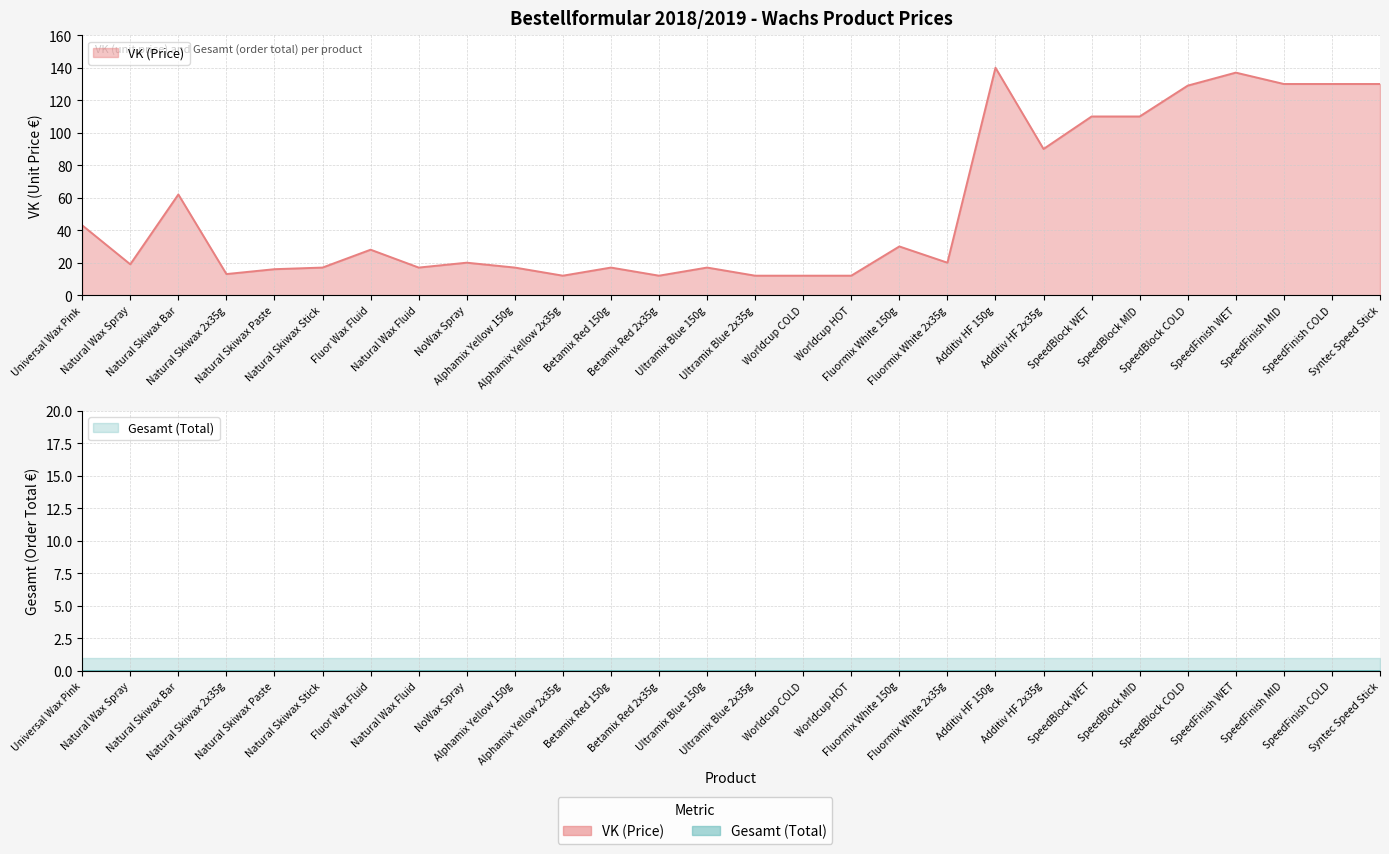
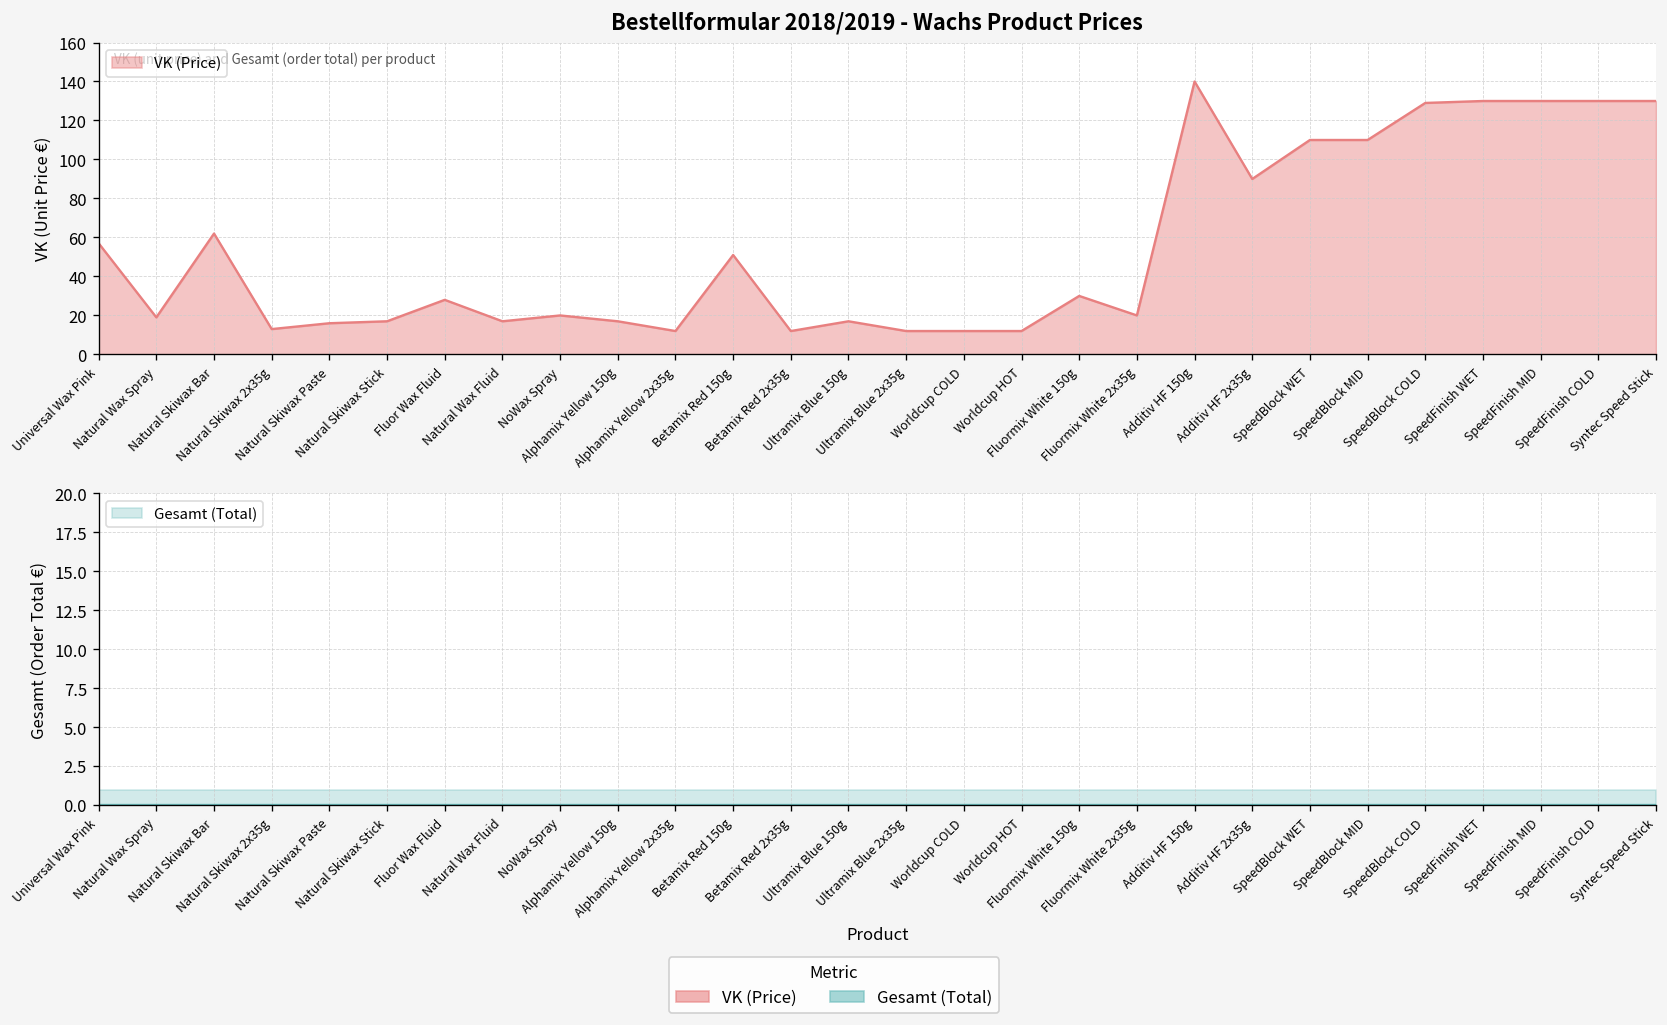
  {
    "Bestellformular 2018/2019 - Wachs Product Prices": {
-     "Universal Wax Pink": 43,
+     "Universal Wax Pink": 57,
      "Natural Wax Spray": 19,
      "Natural Skiwax Bar": 62,
      "Natural Skiwax 2x35g": 13,
      "Natural Skiwax Paste": 16,
      "Natural Skiwax Stick": 17,
      "Fluor Wax Fluid": 28,
      "Natural Wax Fluid": 17,
      "NoWax Spray": 20,
      "Alphamix Yellow 150g": 17,
      "Alphamix Yellow 2x35g": 12,
-     "Betamix Red 150g": 17,
+     "Betamix Red 150g": 51,
      "Betamix Red 2x35g": 12,
      "Ultramix Blue 150g": 17,
      "Ultramix Blue 2x35g": 12,
      "Worldcup COLD": 12,
      "Worldcup HOT": 12,
      "Fluormix White 150g": 30,
      "Fluormix White 2x35g": 20,
      "Additiv HF 150g": 140,
      "Additiv HF 2x35g": 90,
      "SpeedBlock WET": 110,
      "SpeedBlock MID": 110,
      "SpeedBlock COLD": 129,
-     "SpeedFinish WET": 137,
+     "SpeedFinish WET": 130,
      "SpeedFinish MID": 130,
      "SpeedFinish COLD": 130,
      "Syntec Speed Stick": 130
    }
  }
